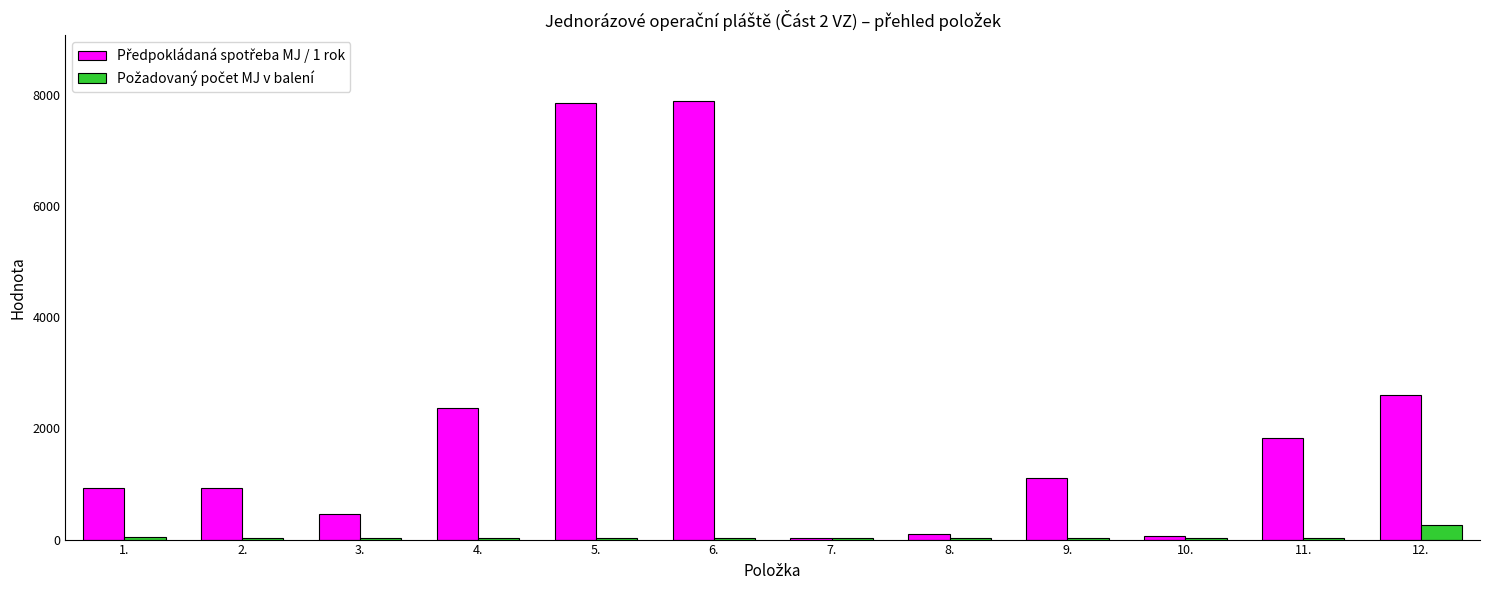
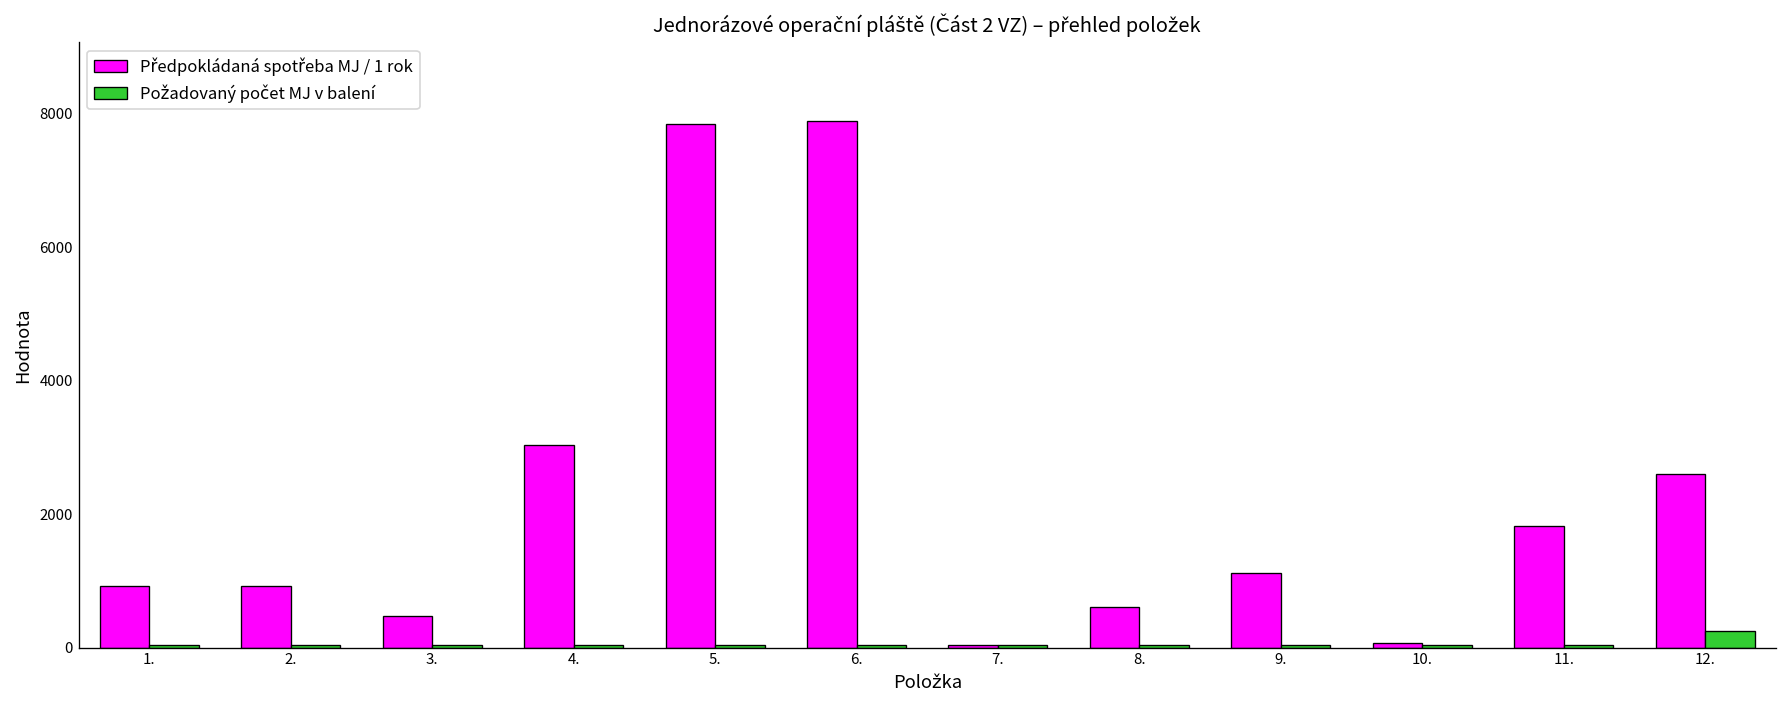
  {
    "Předpokládaná spotřeba MJ / 1 rok": {
      "1.": 900,
      "2.": 900,
      "3.": 500,
-     "4.": 2400,
+     "4.": 3000,
      "5.": 7900,
      "6.": 7900,
-     "8.": 100,
+     "8.": 600,
      "9.": 1100,
      "10.": 100,
      "11.": 1800,
      "12.": 2600
    },
    "Požadovaný počet MJ v balení": {
      "12.": 300
    }
  }
